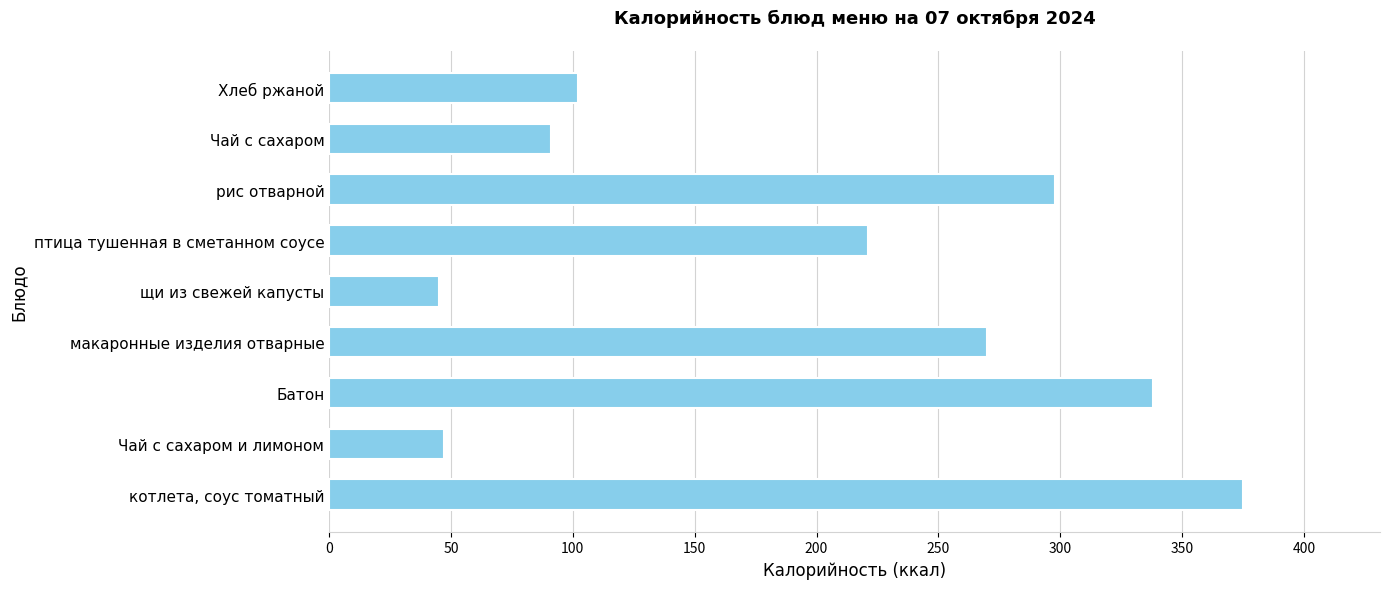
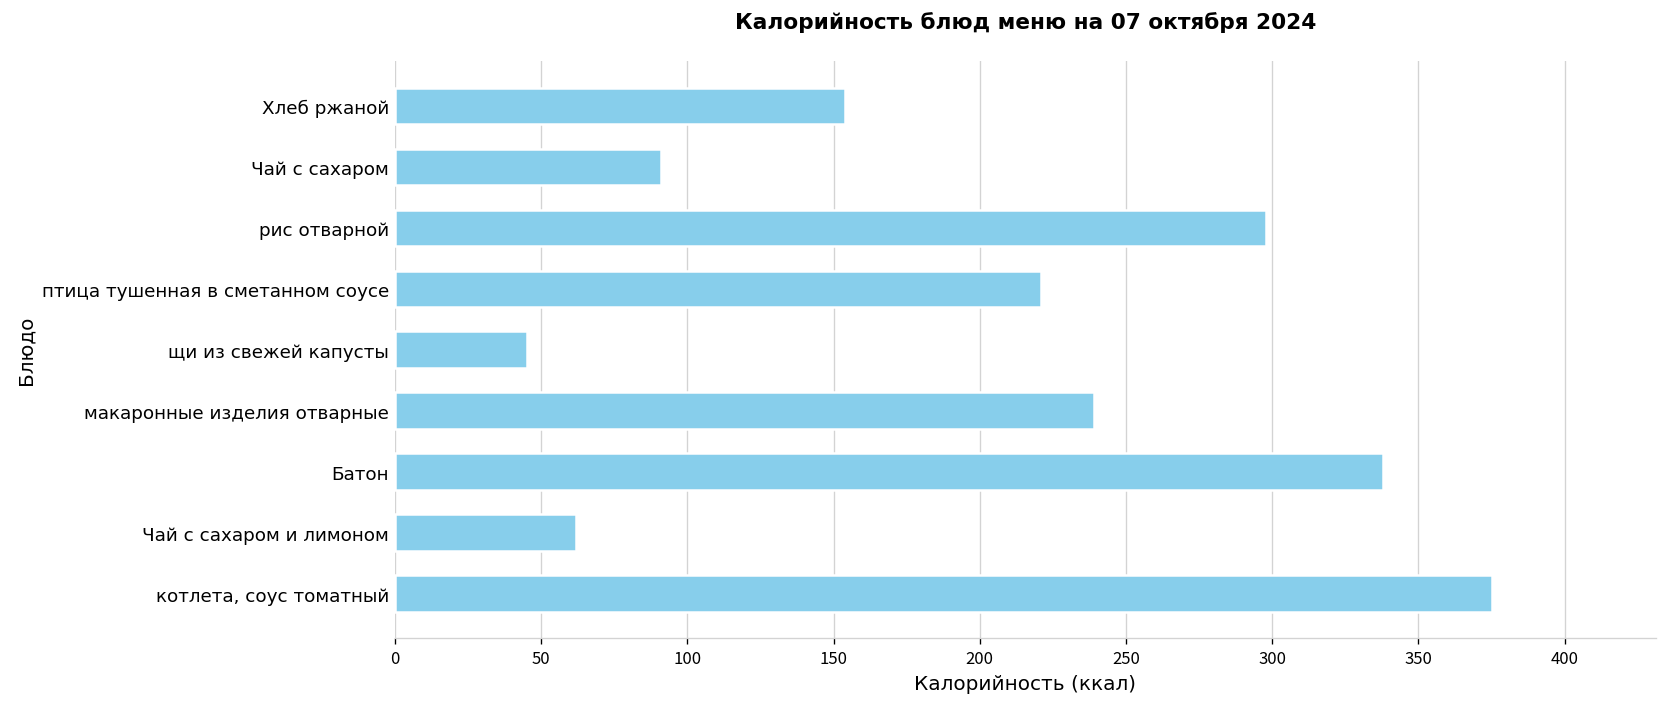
  {
-   "Хлеб ржаной": 102,
+   "Хлеб ржаной": 154,
    "Чай с сахаром": 91,
    "рис отварной": 298,
    "птица тушенная в сметанном соусе": 221,
    "щи из свежей капусты": 45,
-   "макаронные изделия отварные": 270,
+   "макаронные изделия отварные": 239,
    "Батон": 338,
-   "Чай с сахаром и лимоном": 47,
+   "Чай с сахаром и лимоном": 62,
    "котлета, соус томатный": 375
  }
